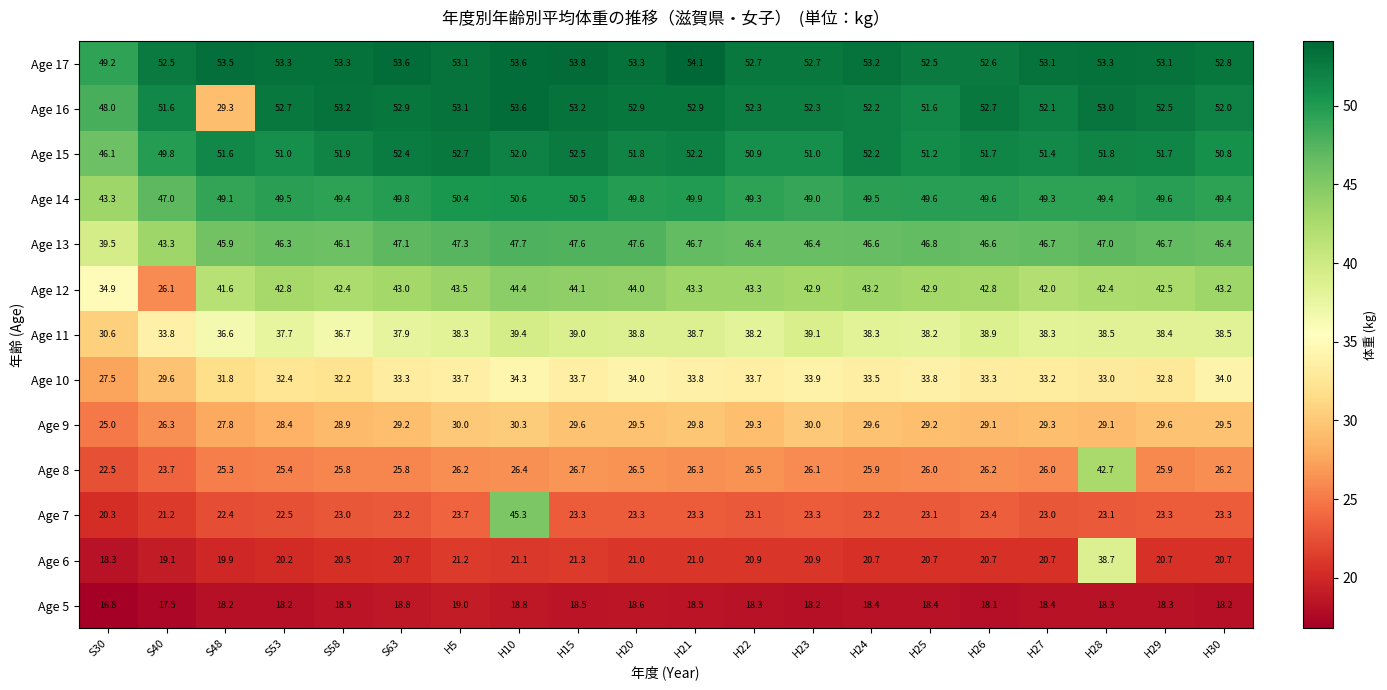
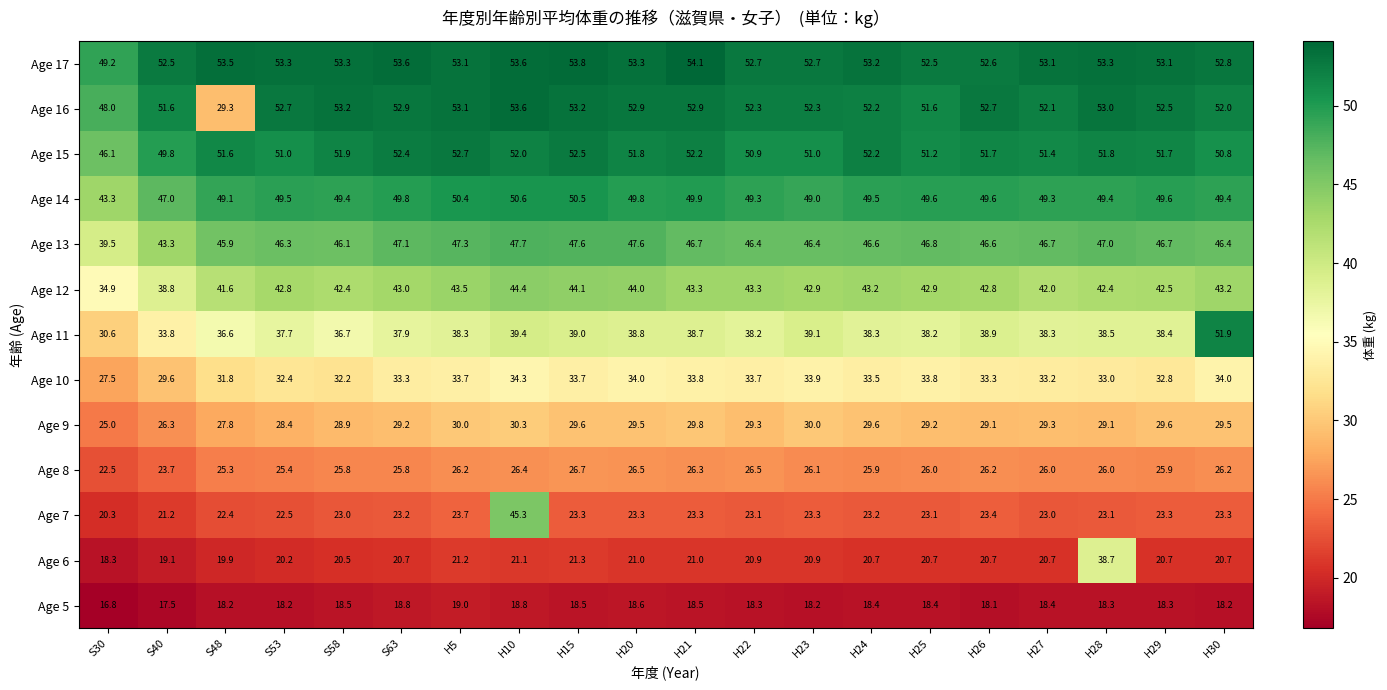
  {
    "Age 12": {
      "S30": 34.9,
-     "S40": 26.1,
+     "S40": 38.8,
      "S48": 41.6,
      "S53": 42.8,
      "S58": 42.4,
      "S63": 43.0,
      "H5": 43.5,
      "H10": 44.4,
      "H15": 44.1,
      "H20": 44.0,
      "H21": 43.3,
      "H22": 43.3,
      "H23": 42.9,
      "H24": 43.2,
      "H25": 42.9,
      "H26": 42.8,
      "H27": 42.0,
      "H28": 42.4,
      "H29": 42.5,
      "H30": 43.2
    },
    "Age 11": {
      "S30": 30.6,
      "S40": 33.8,
      "S48": 36.6,
      "S53": 37.7,
      "S58": 36.7,
      "S63": 37.9,
      "H5": 38.3,
      "H10": 39.4,
      "H15": 39.0,
      "H20": 38.8,
      "H21": 38.7,
      "H22": 38.2,
      "H23": 39.1,
      "H24": 38.3,
      "H25": 38.2,
      "H26": 38.9,
      "H27": 38.3,
      "H28": 38.5,
      "H29": 38.4,
-     "H30": 38.5
+     "H30": 51.9
    },
    "Age 8": {
      "S30": 22.5,
      "S40": 23.7,
      "S48": 25.3,
      "S53": 25.4,
      "S58": 25.8,
      "S63": 25.8,
      "H5": 26.2,
      "H10": 26.4,
      "H15": 26.7,
      "H20": 26.5,
      "H21": 26.3,
      "H22": 26.5,
      "H23": 26.1,
      "H24": 25.9,
      "H25": 26.0,
      "H26": 26.2,
      "H27": 26.0,
-     "H28": 42.7,
+     "H28": 26.0,
      "H29": 25.9,
      "H30": 26.2
    }
  }
